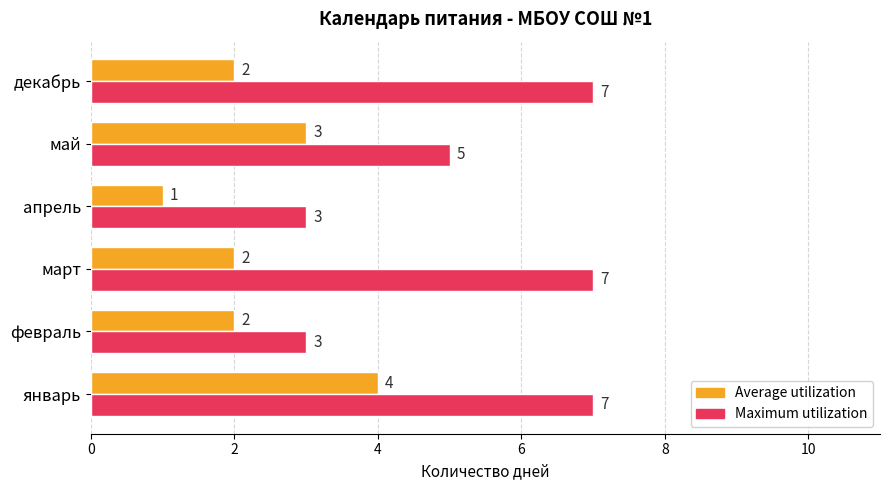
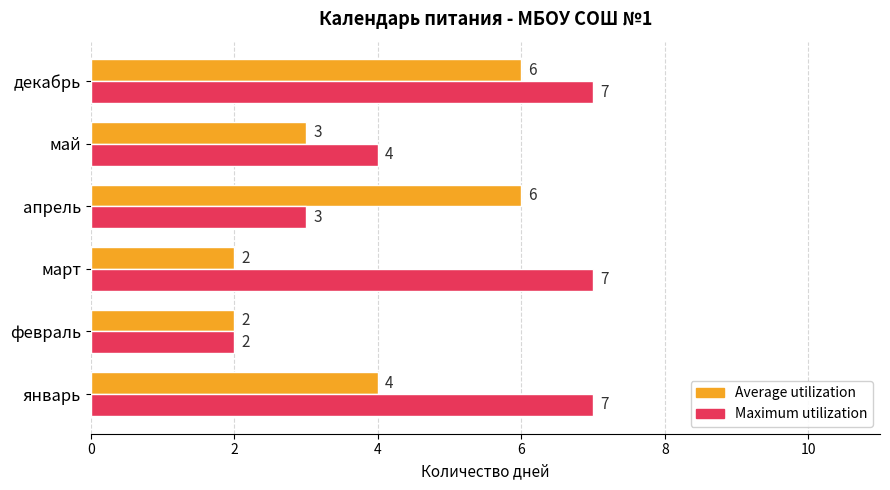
  {
    "Average utilization": {
-     "декабрь": 2,
+     "декабрь": 6,
      "май": 3,
-     "апрель": 1,
+     "апрель": 6,
      "март": 2,
      "февраль": 2,
      "январь": 4
    },
    "Maximum utilization": {
      "декабрь": 7,
-     "май": 5,
+     "май": 4,
      "апрель": 3,
      "март": 7,
-     "февраль": 3,
+     "февраль": 2,
      "январь": 7
    }
  }
